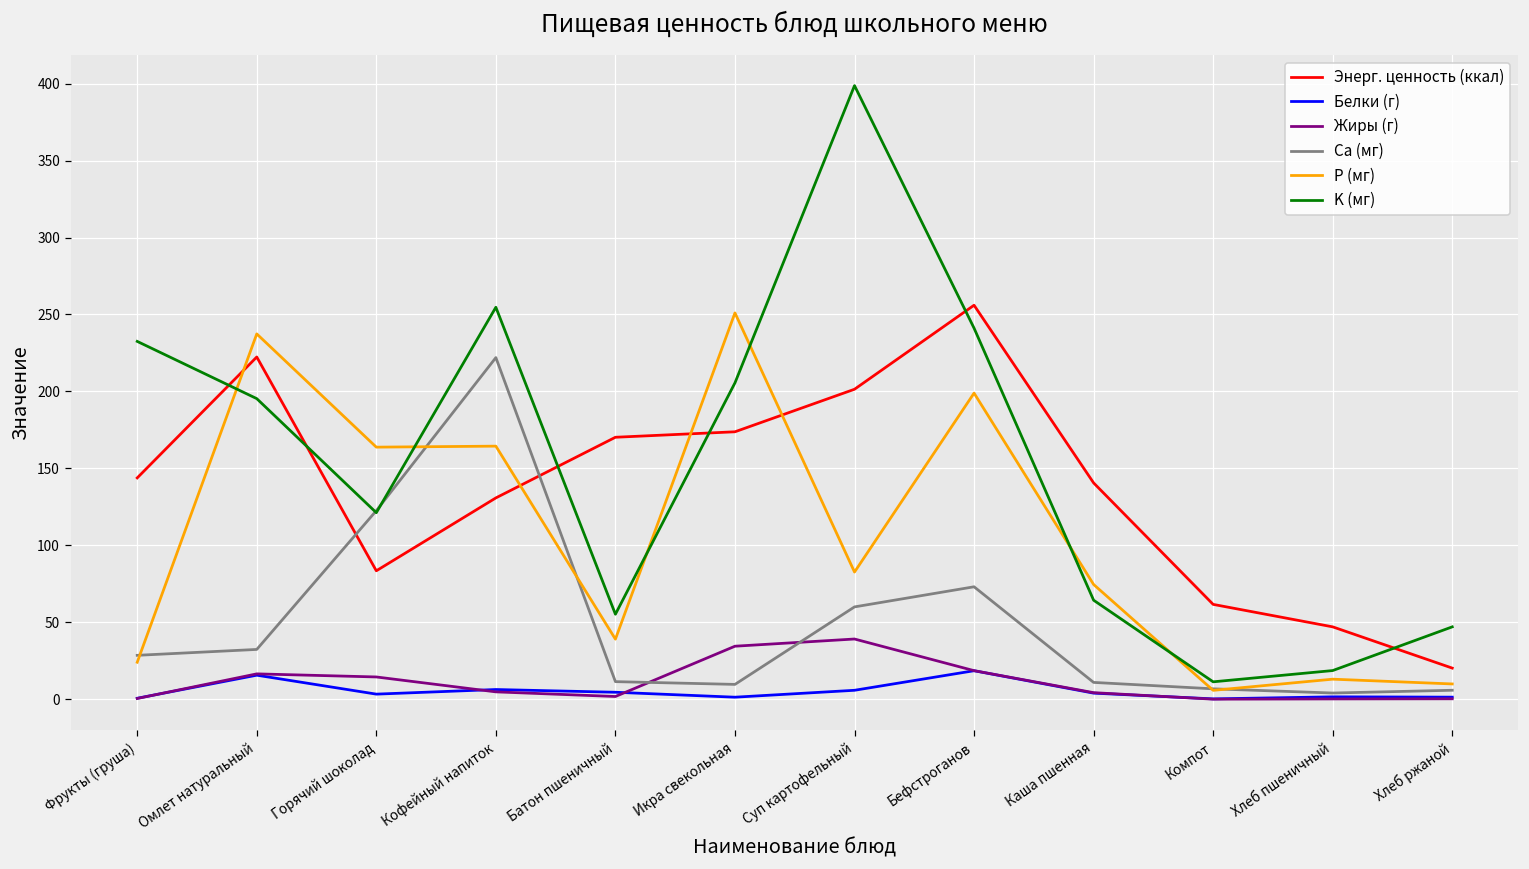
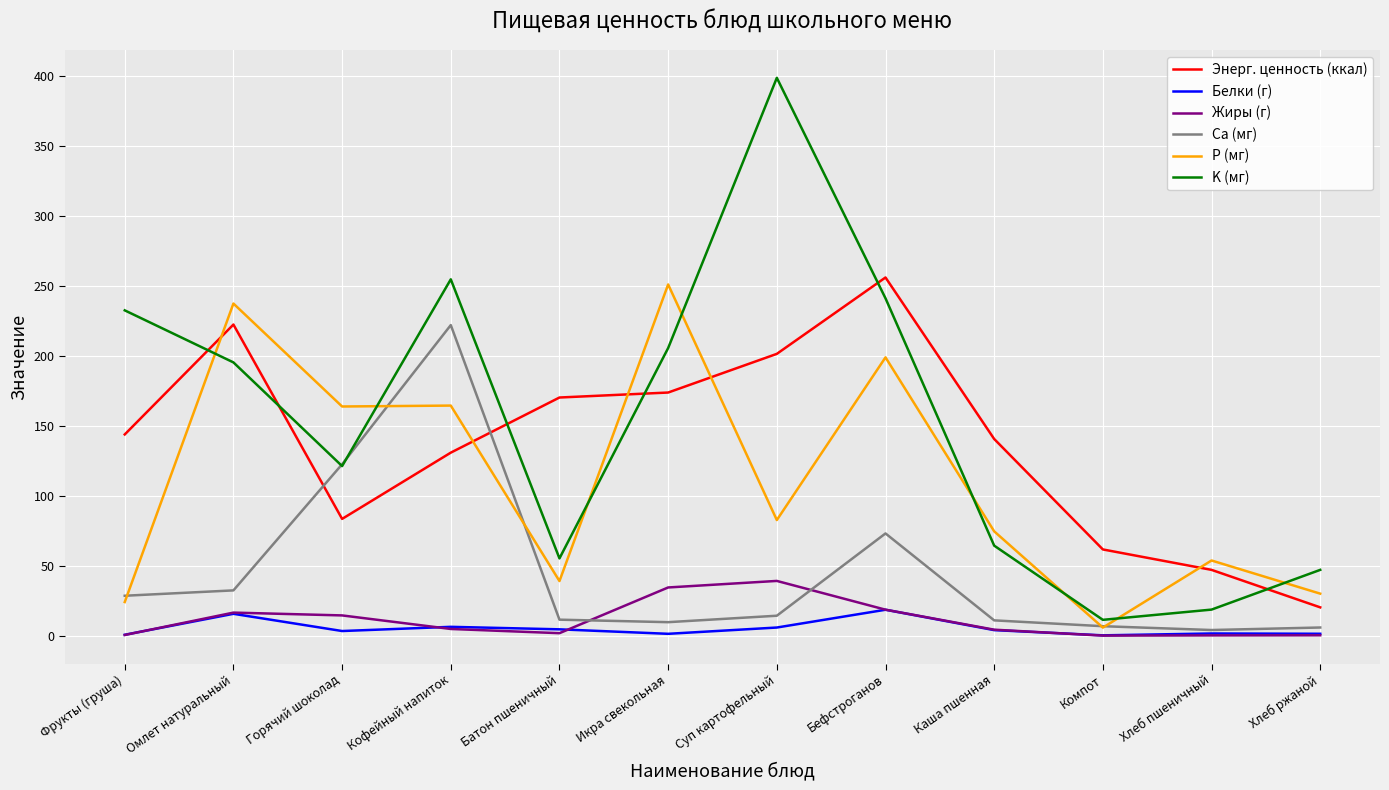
  {
    "Энерг. ценность (ккал)": {
      "Фрукты (груша)": 144,
      "Омлет натуральный": 222,
      "Горячий шоколад": 83,
      "Кофейный напиток": 131,
      "Батон пшеничный": 170,
      "Икра свекольная": 174,
      "Суп картофельный": 201,
      "Бефстроганов": 256,
      "Каша пшенная": 141,
      "Компот": 62,
      "Хлеб пшеничный": 47,
      "Хлеб ржаной": 20
    },
    "Белки (г)": {
      "Горячий шоколад": 3,
      "Батон пшеничный": 5,
      "Икра свекольная": 1,
      "Суп картофельный": 6
    },
    "Жиры (г)": {
      "Горячий шоколад": 14,
      "Батон пшеничный": 2,
      "Икра свекольная": 34,
      "Суп картофельный": 39
    },
    "Ca (мг)": {
      "Фрукты (груша)": 29,
      "Омлет натуральный": 32,
      "Кофейный напиток": 222,
      "Батон пшеничный": 11,
      "Икра свекольная": 10,
-     "Суп картофельный": 60,
+     "Суп картофельный": 14,
      "Бефстроганов": 73,
      "Каша пшенная": 11,
      "Хлеб пшеничный": 4,
      "Хлеб ржаной": 6
    },
    "P (мг)": {
      "Фрукты (груша)": 24,
      "Омлет натуральный": 237,
      "Горячий шоколад": 164,
      "Кофейный напиток": 164,
      "Батон пшеничный": 39,
      "Икра свекольная": 251,
      "Суп картофельный": 83,
      "Бефстроганов": 199,
      "Каша пшенная": 75,
-     "Хлеб пшеничный": 13,
-     "Хлеб ржаной": 10
+     "Хлеб пшеничный": 54,
+     "Хлеб ржаной": 30
    },
    "K (мг)": {
      "Фрукты (груша)": 233,
      "Омлет натуральный": 195,
      "Кофейный напиток": 255,
      "Батон пшеничный": 55,
      "Икра свекольная": 206,
      "Суп картофельный": 399,
      "Бефстроганов": 241,
      "Каша пшенная": 64,
      "Компот": 11,
      "Хлеб пшеничный": 19,
      "Хлеб ржаной": 47
    }
  }
